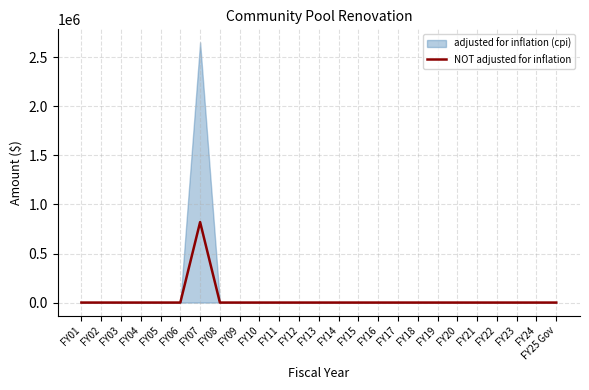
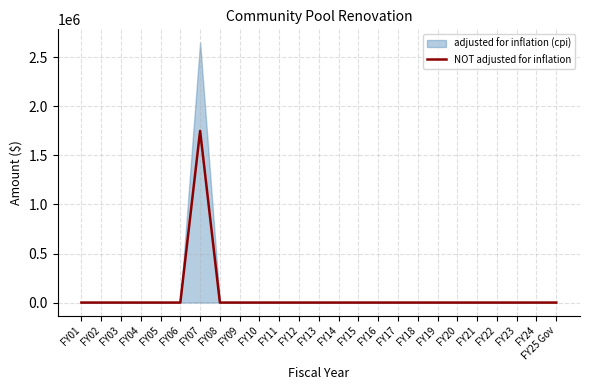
  {
    "NOT adjusted for inflation": {
-     "FY07": 800000
+     "FY07": 1800000
    },
    "adjusted for inflation (cpi)": {
      "FY07": 2700000
    }
  }
